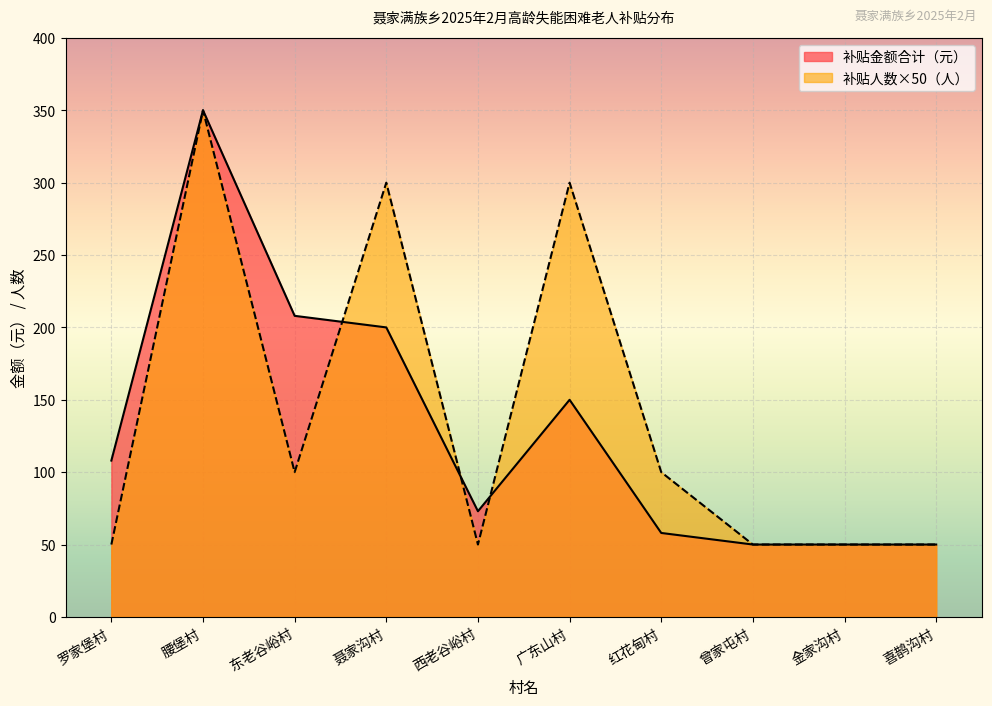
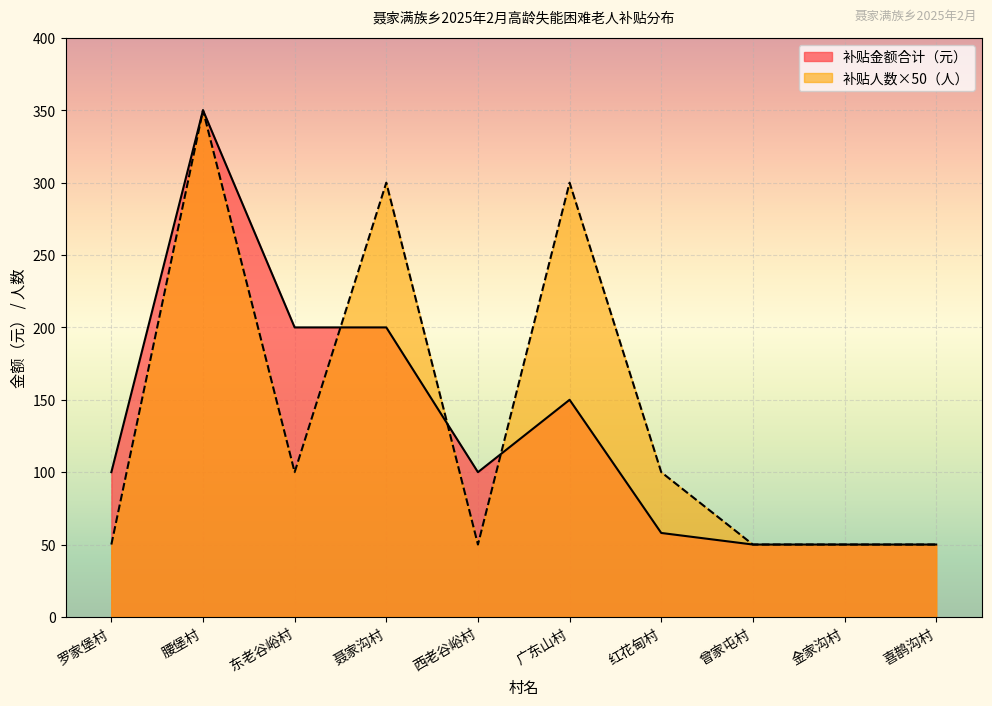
  {
    "补贴金额合计（元）": {
-     "罗家堡村": 108,
-     "东老谷峪村": 208,
+     "罗家堡村": 100,
+     "东老谷峪村": 200,
      "聂家沟村": 200,
-     "西老谷峪村": 73,
+     "西老谷峪村": 100,
      "广东山村": 150,
      "红花甸村": 58
    },
    "补贴人数×50（人）": {
      "罗家堡村": 50,
      "东老谷峪村": 100,
      "聂家沟村": 300,
      "西老谷峪村": 50,
      "广东山村": 300,
      "红花甸村": 100
    }
  }
